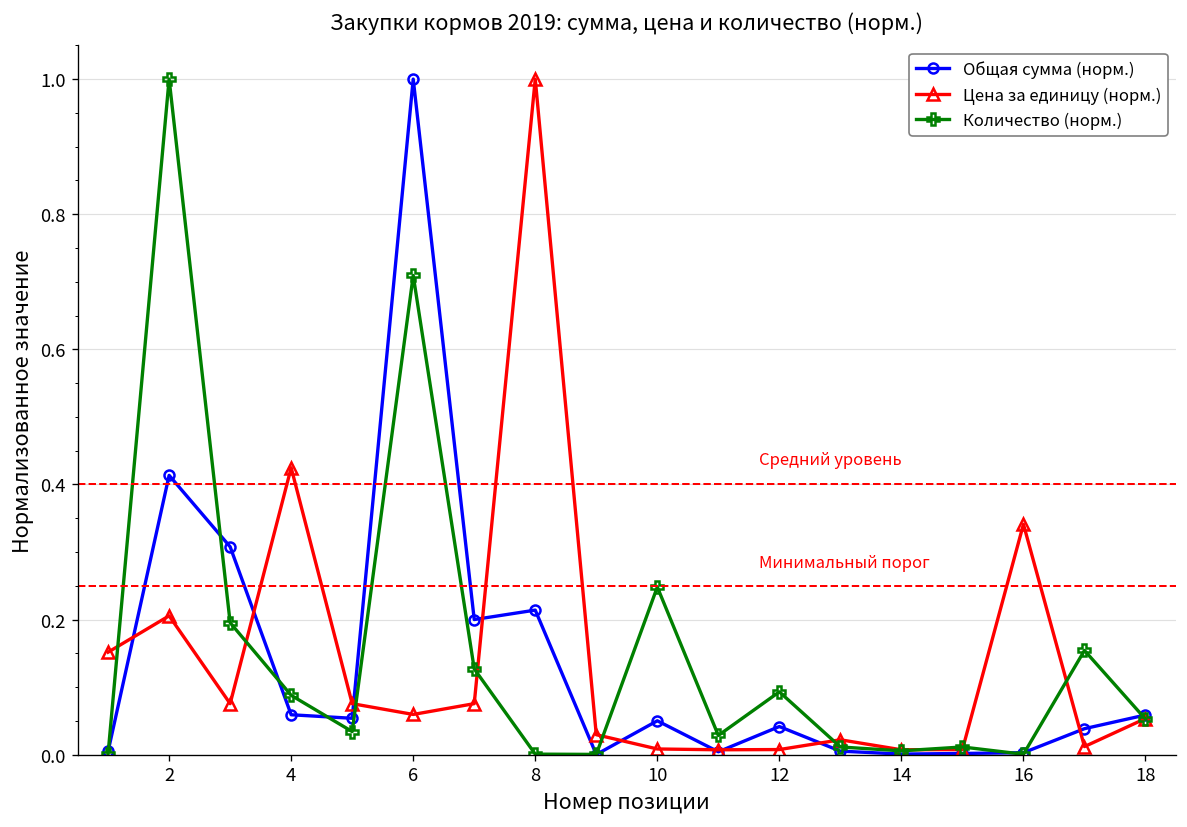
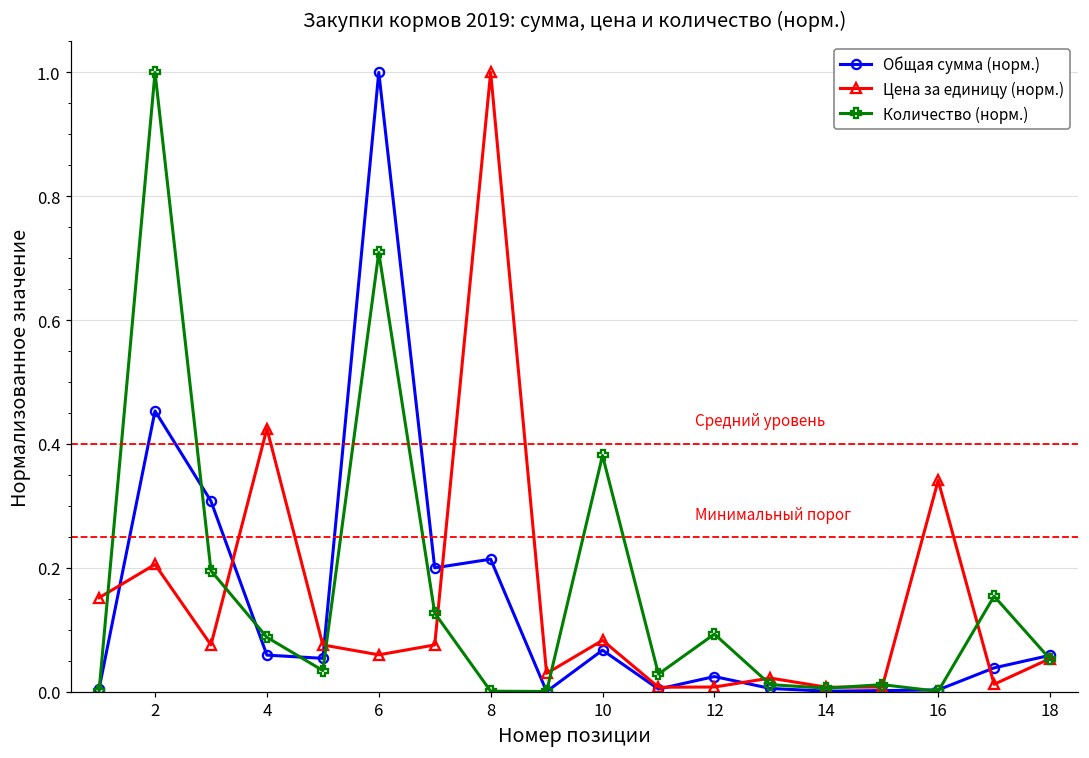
  {
    "Общая сумма (норм.)": {
-     "2": 0.41,
+     "2": 0.45,
      "4": 0.06,
      "6": 1.00,
      "8": 0.21,
-     "10": 0.05,
-     "12": 0.04,
+     "10": 0.07,
+     "12": 0.02,
      "14": 0.00,
      "18": 0.06
    },
    "Цена за единицу (норм.)": {
      "2": 0.21,
      "4": 0.42,
      "6": 0.06,
      "8": 1.00,
-     "10": 0.01,
+     "10": 0.08,
      "12": 0.01,
      "16": 0.34
    },
    "Количество (норм.)": {
      "2": 1.00,
      "4": 0.09,
      "6": 0.71,
      "8": 0.00,
-     "10": 0.25,
+     "10": 0.38,
      "12": 0.09
    }
  }
